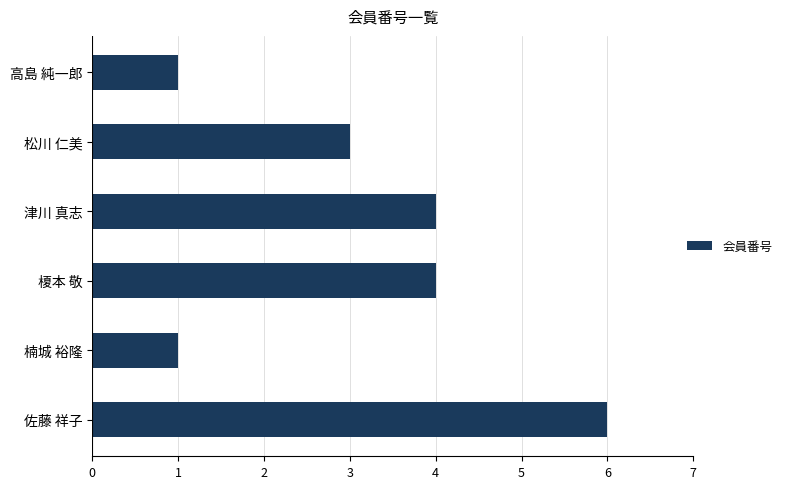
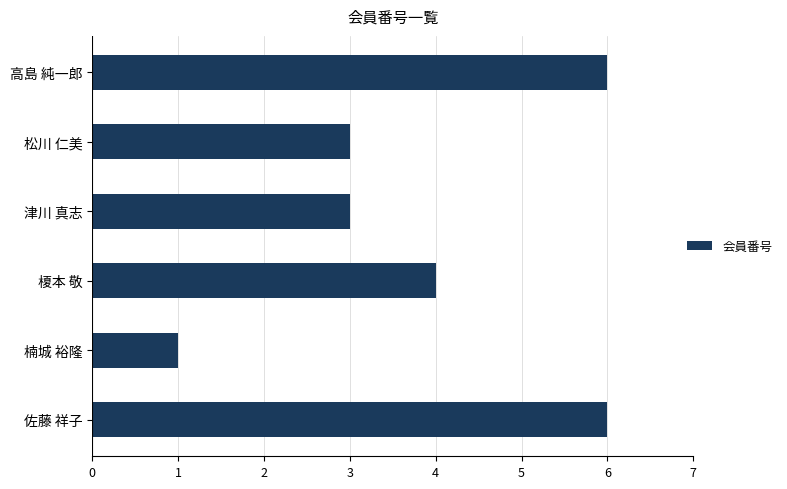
  {
-   "高島 純一郎": 1,
+   "高島 純一郎": 6,
    "松川 仁美": 3,
-   "津川 真志": 4,
+   "津川 真志": 3,
    "榎本 敬": 4,
    "楠城 裕隆": 1,
    "佐藤 祥子": 6
  }
